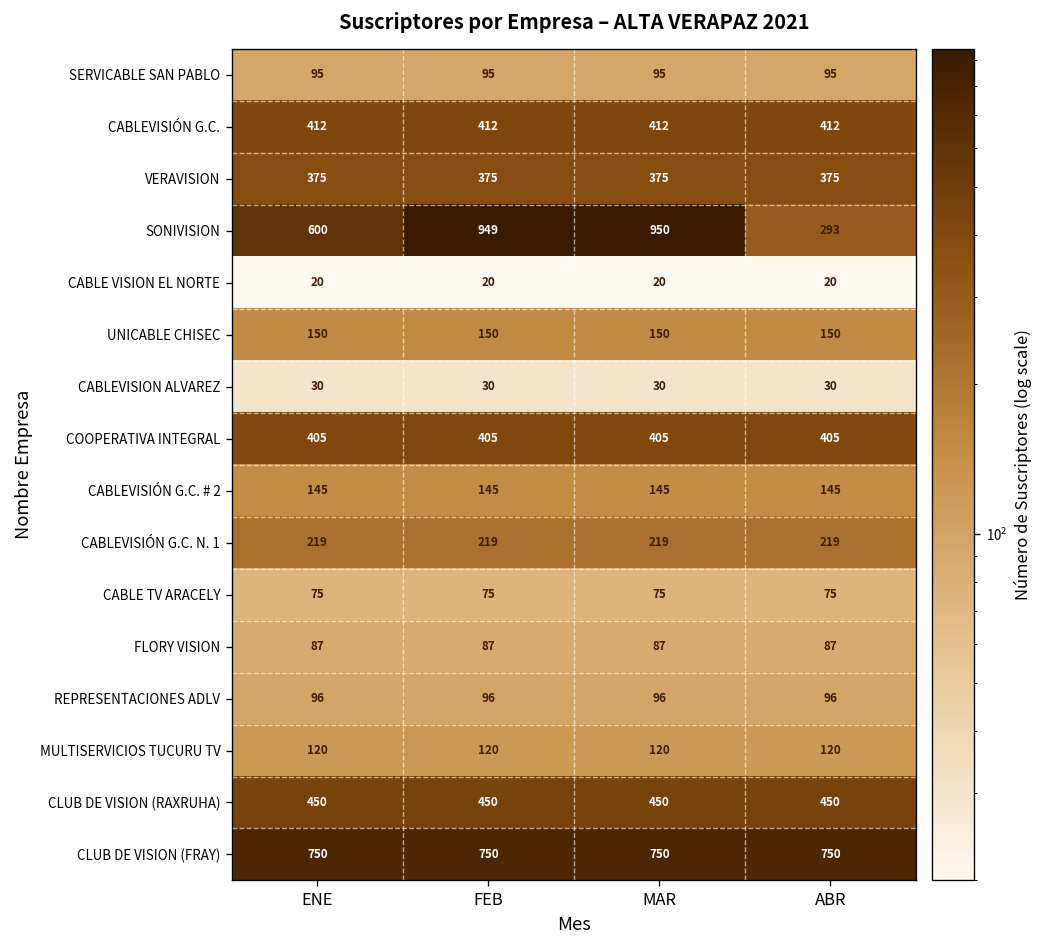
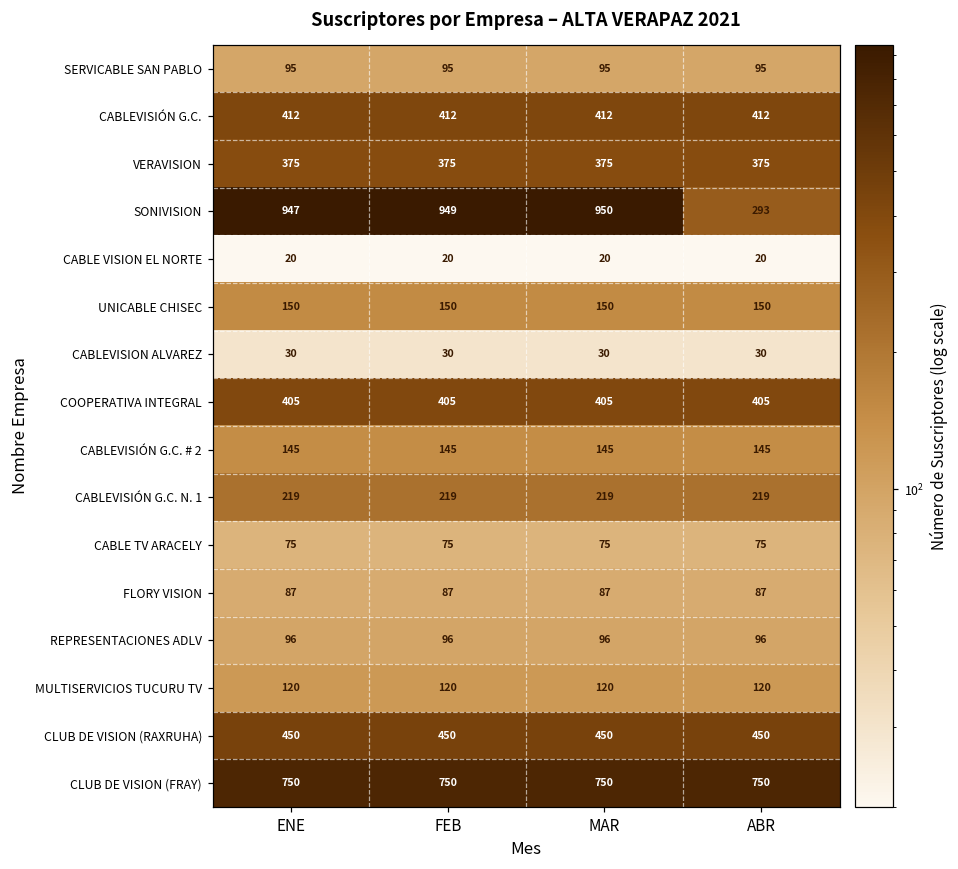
  {
    "SERVICABLE SAN PABLO": {
      "ENE": 95,
      "FEB": 95,
      "MAR": 95,
      "ABR": 95
    },
    "CABLEVISIÓN G.C.": {
      "ENE": 412,
      "FEB": 412,
      "MAR": 412,
      "ABR": 412
    },
    "VERAVISION": {
      "ENE": 375,
      "FEB": 375,
      "MAR": 375,
      "ABR": 375
    },
    "SONIVISION": {
-     "ENE": 600,
+     "ENE": 947,
      "FEB": 949,
      "MAR": 950,
      "ABR": 293
    },
    "CABLE VISION EL NORTE": {
      "ENE": 20,
      "FEB": 20,
      "MAR": 20,
      "ABR": 20
    },
    "UNICABLE CHISEC": {
      "ENE": 150,
      "FEB": 150,
      "MAR": 150,
      "ABR": 150
    },
    "CABLEVISION ALVAREZ": {
      "ENE": 30,
      "FEB": 30,
      "MAR": 30,
      "ABR": 30
    },
    "COOPERATIVA INTEGRAL": {
      "ENE": 405,
      "FEB": 405,
      "MAR": 405,
      "ABR": 405
    },
    "CABLEVISIÓN G.C. # 2": {
      "ENE": 145,
      "FEB": 145,
      "MAR": 145,
      "ABR": 145
    },
    "CABLEVISIÓN G.C. N. 1": {
      "ENE": 219,
      "FEB": 219,
      "MAR": 219,
      "ABR": 219
    },
    "CABLE TV ARACELY": {
      "ENE": 75,
      "FEB": 75,
      "MAR": 75,
      "ABR": 75
    },
    "FLORY VISION": {
      "ENE": 87,
      "FEB": 87,
      "MAR": 87,
      "ABR": 87
    },
    "REPRESENTACIONES ADLV": {
      "ENE": 96,
      "FEB": 96,
      "MAR": 96,
      "ABR": 96
    },
    "MULTISERVICIOS TUCURU TV": {
      "ENE": 120,
      "FEB": 120,
      "MAR": 120,
      "ABR": 120
    },
    "CLUB DE VISION (RAXRUHA)": {
      "ENE": 450,
      "FEB": 450,
      "MAR": 450,
      "ABR": 450
    },
    "CLUB DE VISION (FRAY)": {
      "ENE": 750,
      "FEB": 750,
      "MAR": 750,
      "ABR": 750
    }
  }
